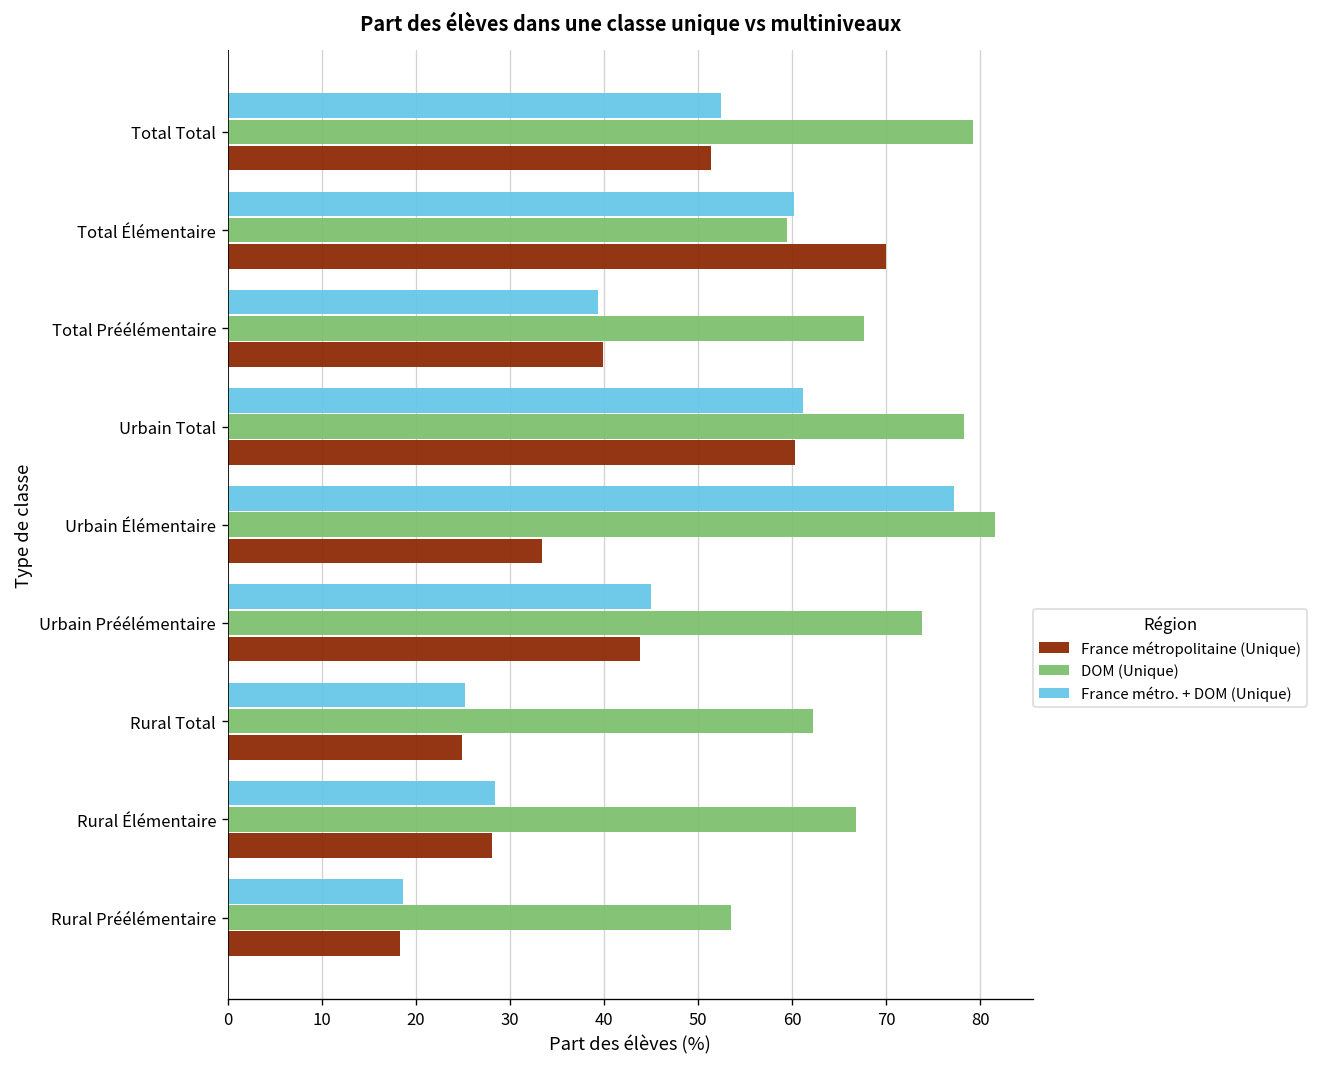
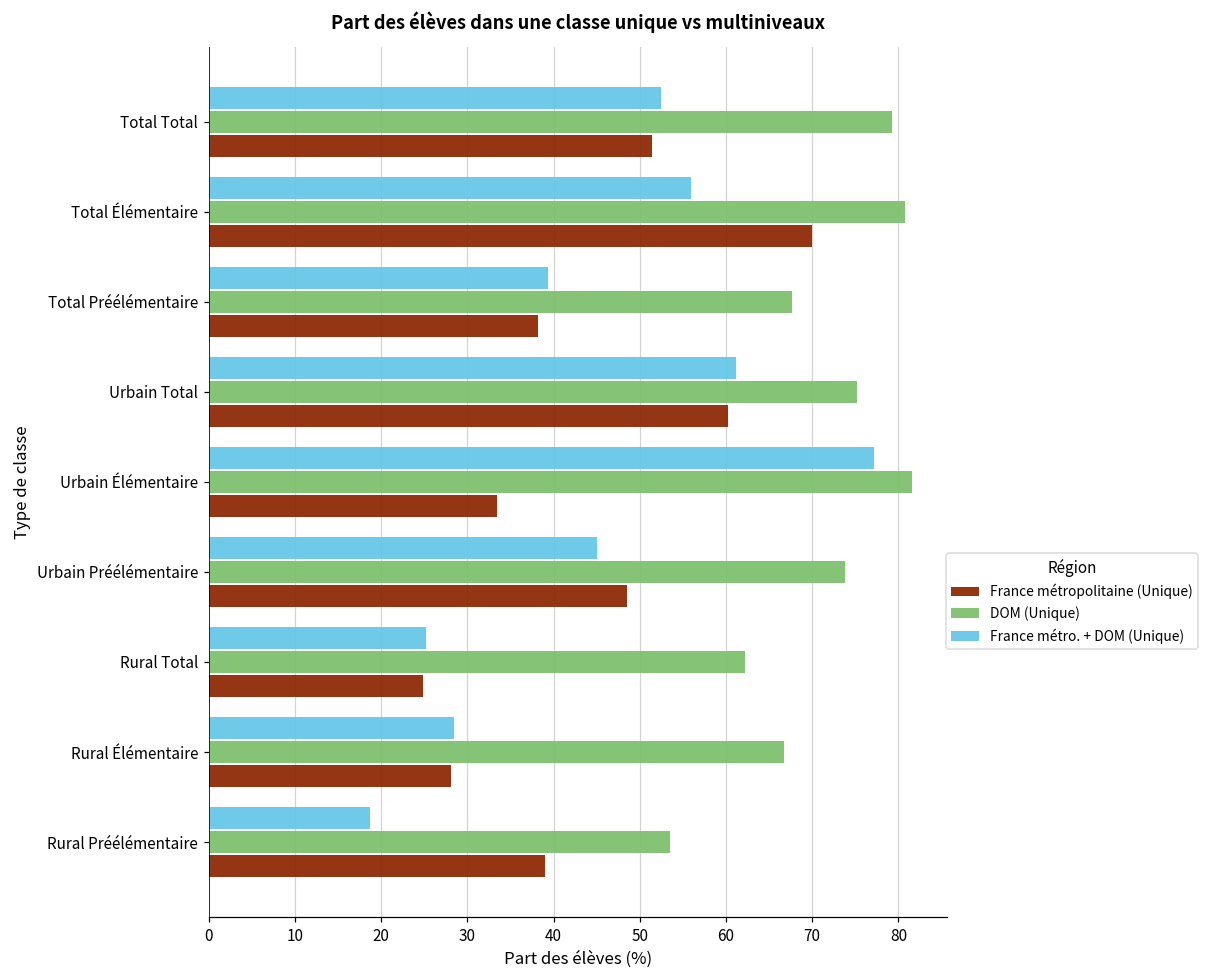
  {
    "France métropolitaine (Unique)": {
      "Total Total": 51,
      "Total Élémentaire": 70,
-     "Total Préélémentaire": 40,
+     "Total Préélémentaire": 38,
      "Urbain Total": 60,
      "Urbain Élémentaire": 33,
-     "Urbain Préélémentaire": 44,
+     "Urbain Préélémentaire": 49,
      "Rural Total": 25,
      "Rural Élémentaire": 28,
-     "Rural Préélémentaire": 18
+     "Rural Préélémentaire": 39
    },
    "DOM (Unique)": {
      "Total Total": 79,
-     "Total Élémentaire": 59,
+     "Total Élémentaire": 81,
      "Total Préélémentaire": 68,
-     "Urbain Total": 78,
+     "Urbain Total": 75,
      "Urbain Élémentaire": 82,
      "Urbain Préélémentaire": 74,
      "Rural Total": 62,
      "Rural Élémentaire": 67,
      "Rural Préélémentaire": 54
    },
    "France métro. + DOM (Unique)": {
      "Total Total": 52,
-     "Total Élémentaire": 60,
+     "Total Élémentaire": 56,
      "Total Préélémentaire": 39,
      "Urbain Total": 61,
      "Urbain Élémentaire": 77,
      "Urbain Préélémentaire": 45,
      "Rural Total": 25,
      "Rural Élémentaire": 28,
      "Rural Préélémentaire": 19
    }
  }
